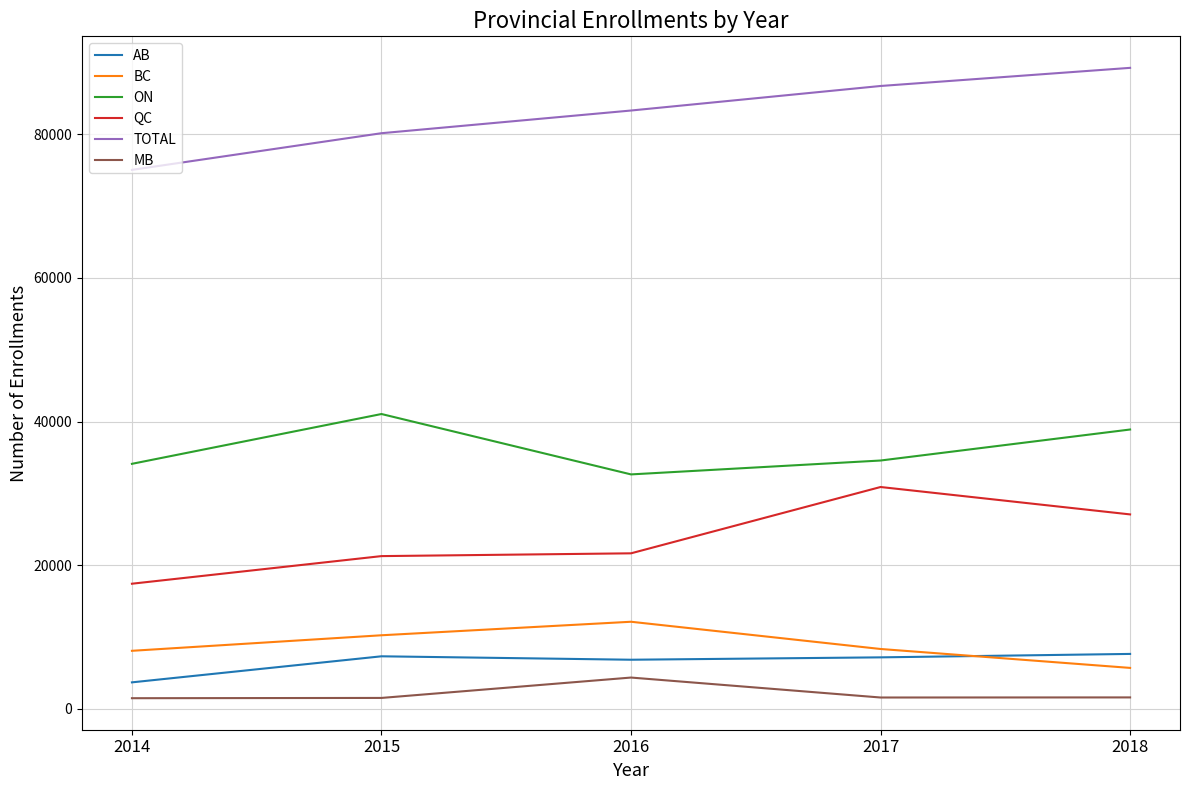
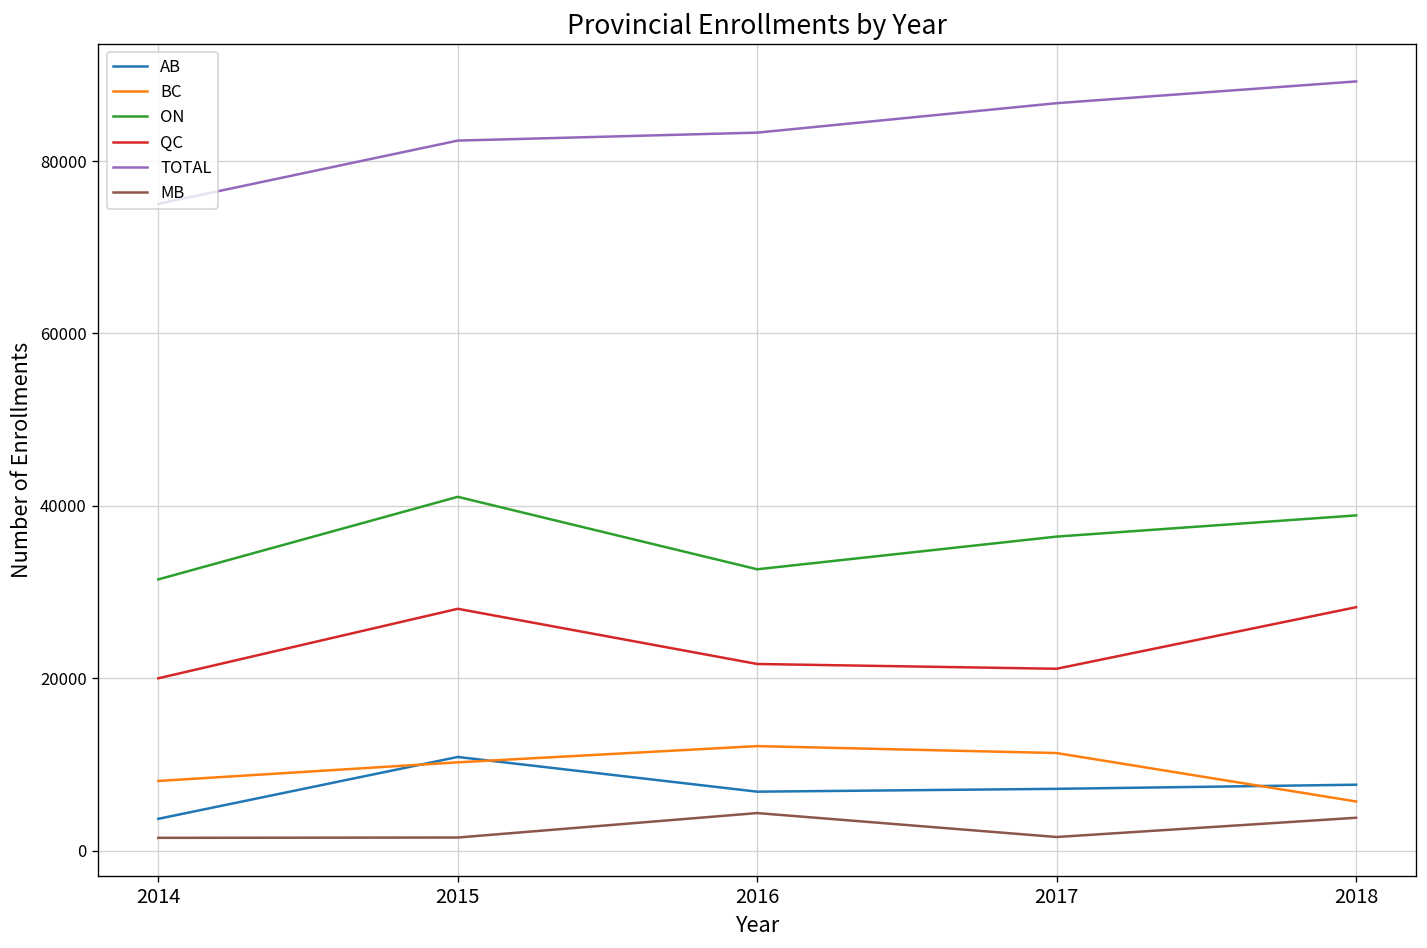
  {
    "AB": {
      "2014": 4000,
-     "2015": 7000,
+     "2015": 11000,
      "2016": 7000,
      "2017": 7000,
      "2018": 8000
    },
    "BC": {
      "2014": 8000,
      "2015": 10000,
      "2016": 12000,
-     "2017": 8000,
+     "2017": 11000,
      "2018": 6000
    },
    "ON": {
-     "2014": 34000,
+     "2014": 31000,
      "2015": 41000,
      "2016": 33000,
-     "2017": 35000,
+     "2017": 36000,
      "2018": 39000
    },
    "QC": {
-     "2014": 17000,
-     "2015": 21000,
+     "2014": 20000,
+     "2015": 28000,
      "2016": 22000,
-     "2017": 31000,
-     "2018": 27000
+     "2017": 21000,
+     "2018": 28000
    },
    "TOTAL": {
-     "2015": 80000,
+     "2015": 82000,
      "2016": 83000,
      "2017": 87000,
      "2018": 89000
    },
    "MB": {
      "2014": 1000,
      "2015": 2000,
      "2016": 4000,
      "2017": 2000,
-     "2018": 2000
+     "2018": 4000
    }
  }
